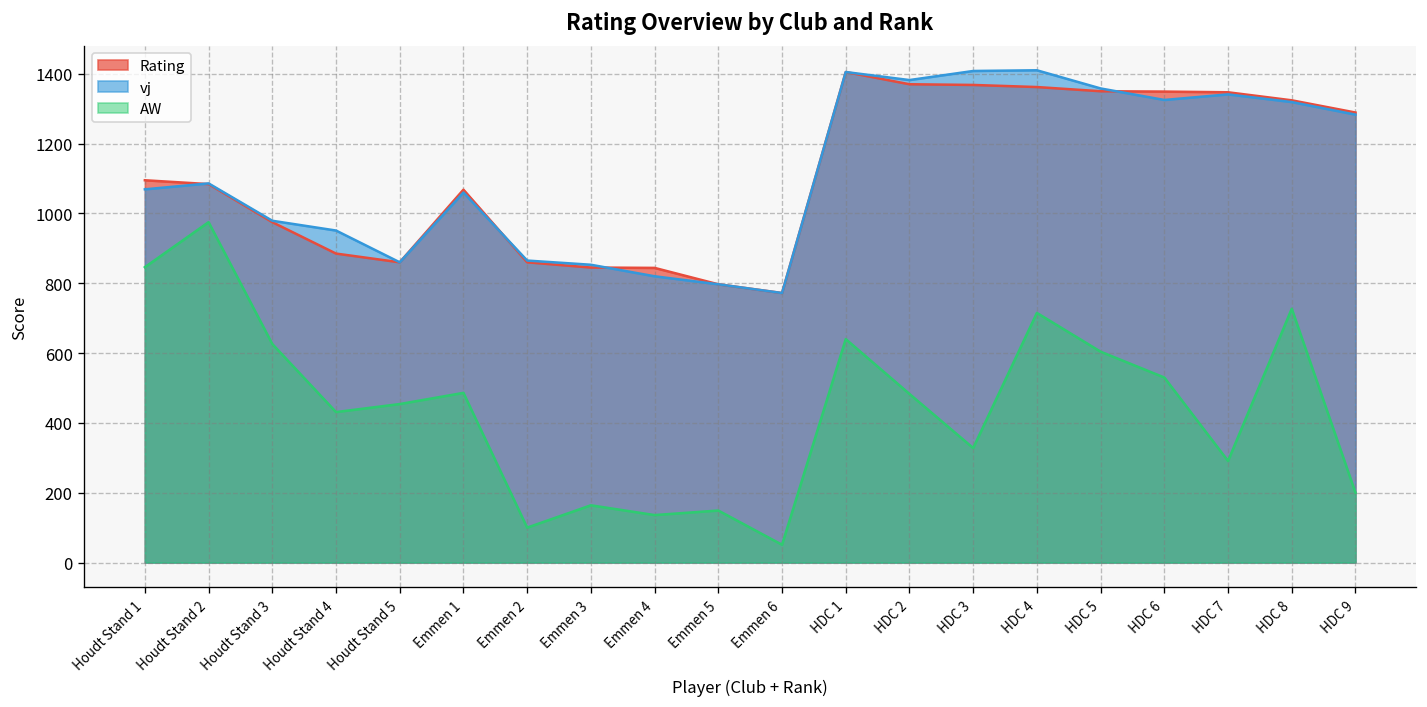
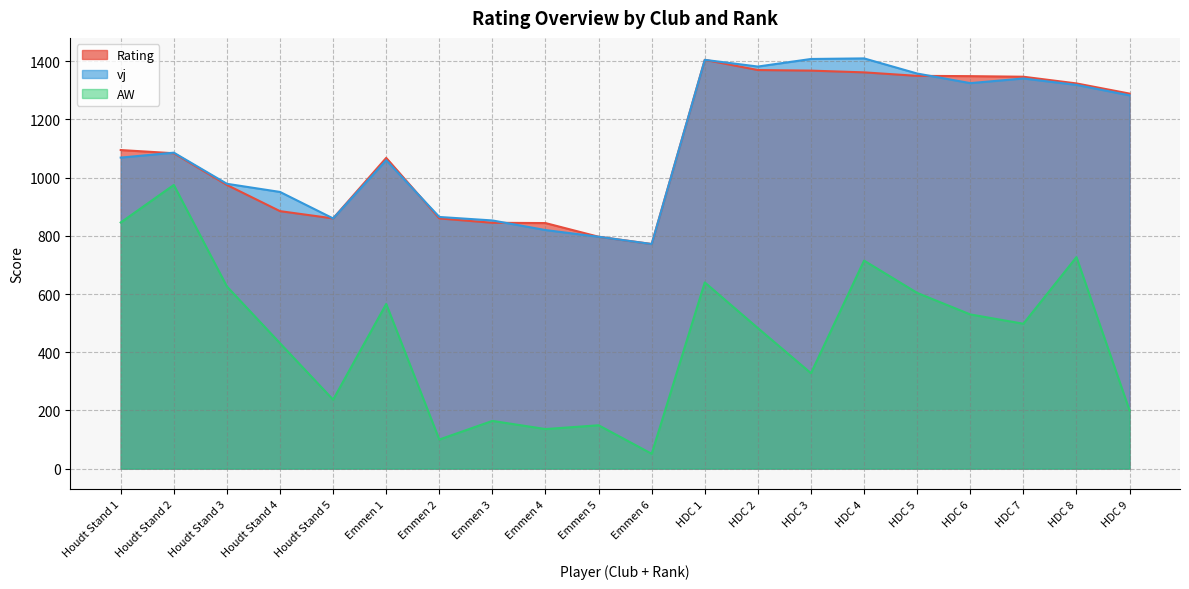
  {
    "Rating": {
      "Houdt Stand 1": 1100,
      "Houdt Stand 4": 890,
      "Emmen 4": 840,
      "HDC 2": 1370,
      "HDC 3": 1370,
      "HDC 4": 1360,
      "HDC 6": 1350
    },
    "vj": {
      "Houdt Stand 1": 1070,
      "Houdt Stand 4": 950,
      "Emmen 4": 820,
      "HDC 2": 1380,
      "HDC 3": 1410,
      "HDC 4": 1410,
      "HDC 6": 1330
    },
    "AW": {
      "Houdt Stand 1": 850,
      "Houdt Stand 2": 980,
      "Houdt Stand 3": 630,
      "Houdt Stand 4": 430,
-     "Houdt Stand 5": 450,
-     "Emmen 1": 490,
+     "Houdt Stand 5": 240,
+     "Emmen 1": 570,
      "Emmen 2": 100,
      "Emmen 3": 160,
      "Emmen 4": 140,
      "Emmen 5": 150,
      "Emmen 6": 50,
      "HDC 1": 640,
      "HDC 2": 480,
      "HDC 3": 330,
      "HDC 4": 720,
      "HDC 5": 600,
      "HDC 6": 530,
-     "HDC 7": 290,
+     "HDC 7": 500,
      "HDC 8": 730,
      "HDC 9": 200
    }
  }
